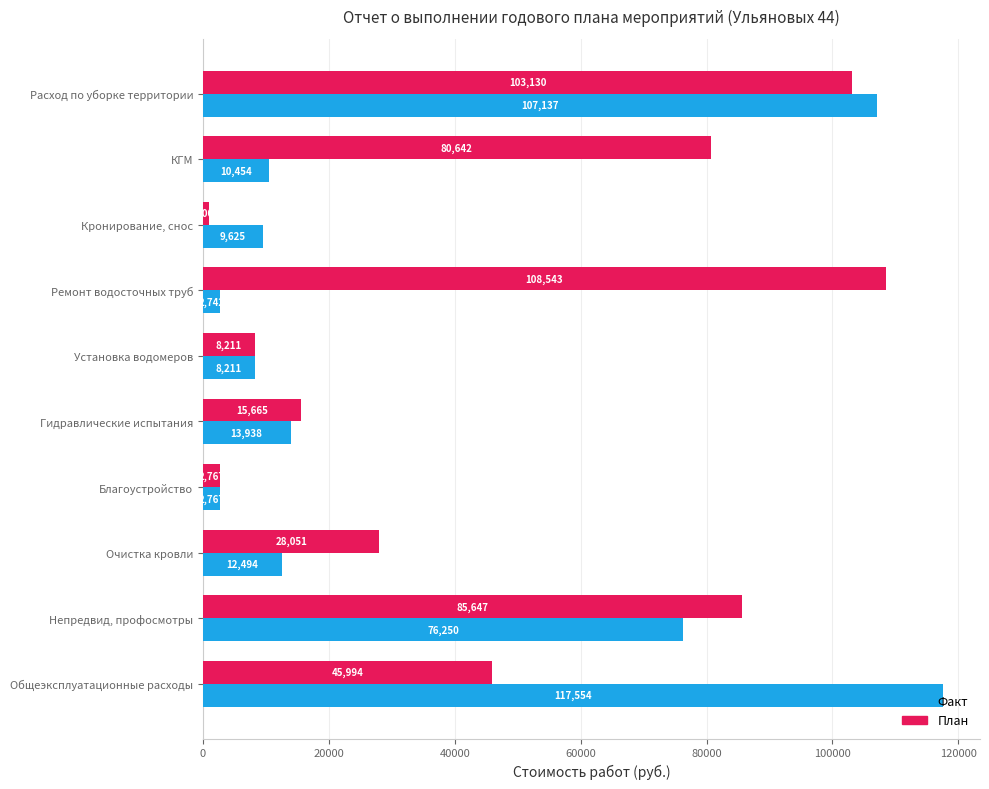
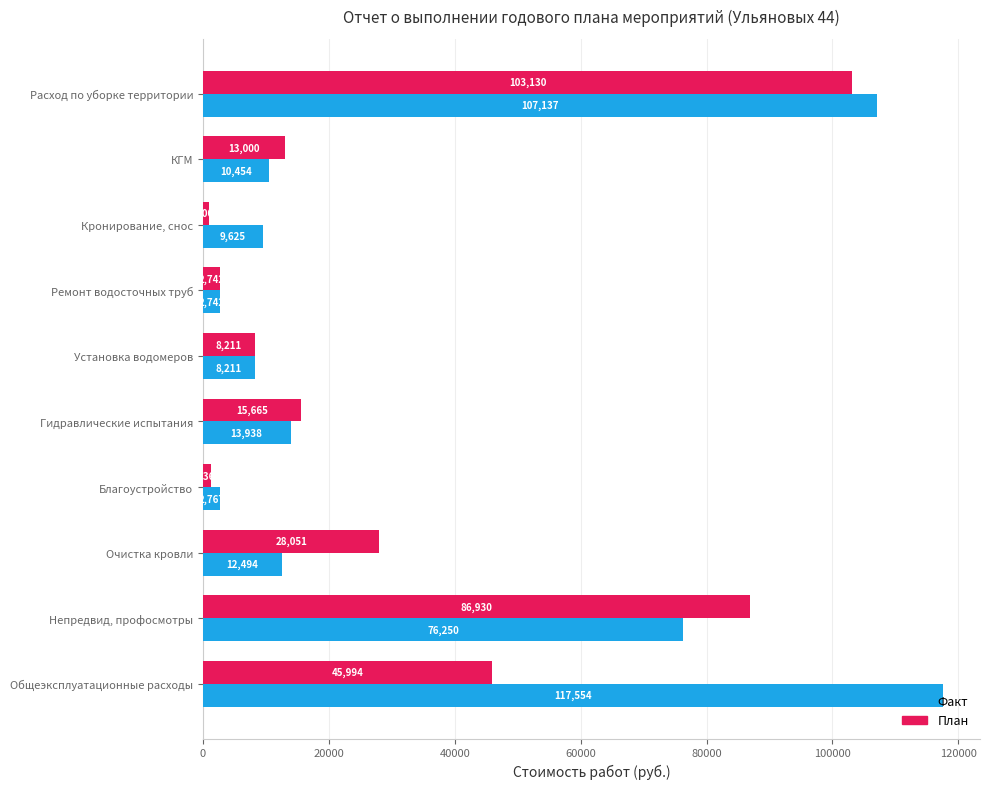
  {
    "Факт": {
      "Расход по уборке территории": "107,137",
      "КГМ": "10,454",
      "Кронирование, снос": "9,625",
      "Ремонт водосточных труб": "2,742",
      "Установка водомеров": "8,211",
      "Гидравлические испытания": "13,938",
      "Благоустройство": "2,767",
      "Очистка кровли": "12,494",
      "Непредвид, профосмотры": "76,250",
      "Общеэксплуатационные расходы": "117,554"
    },
    "План": {
      "Расход по уборке территории": "103,130",
-     "КГМ": "80,642",
-     "Ремонт водосточных труб": "108,543",
+     "КГМ": "13,000",
+     "Ремонт водосточных труб": "2,742",
      "Установка водомеров": "8,211",
      "Гидравлические испытания": "15,665",
-     "Благоустройство": "3000",
+     "Благоустройство": "1000",
      "Очистка кровли": "28,051",
-     "Непредвид, профосмотры": "85,647",
+     "Непредвид, профосмотры": "86,930",
      "Общеэксплуатационные расходы": "45,994"
    }
  }
